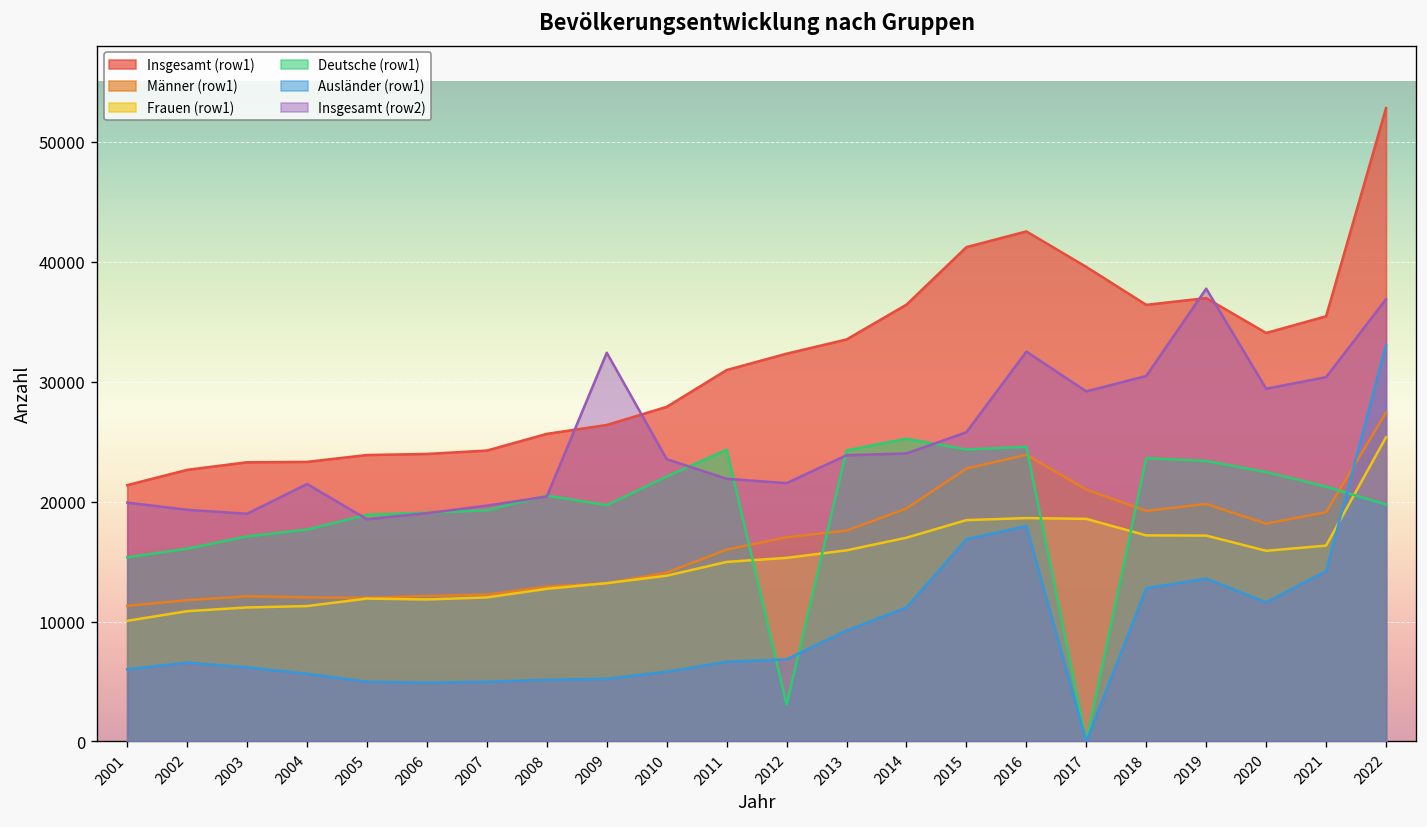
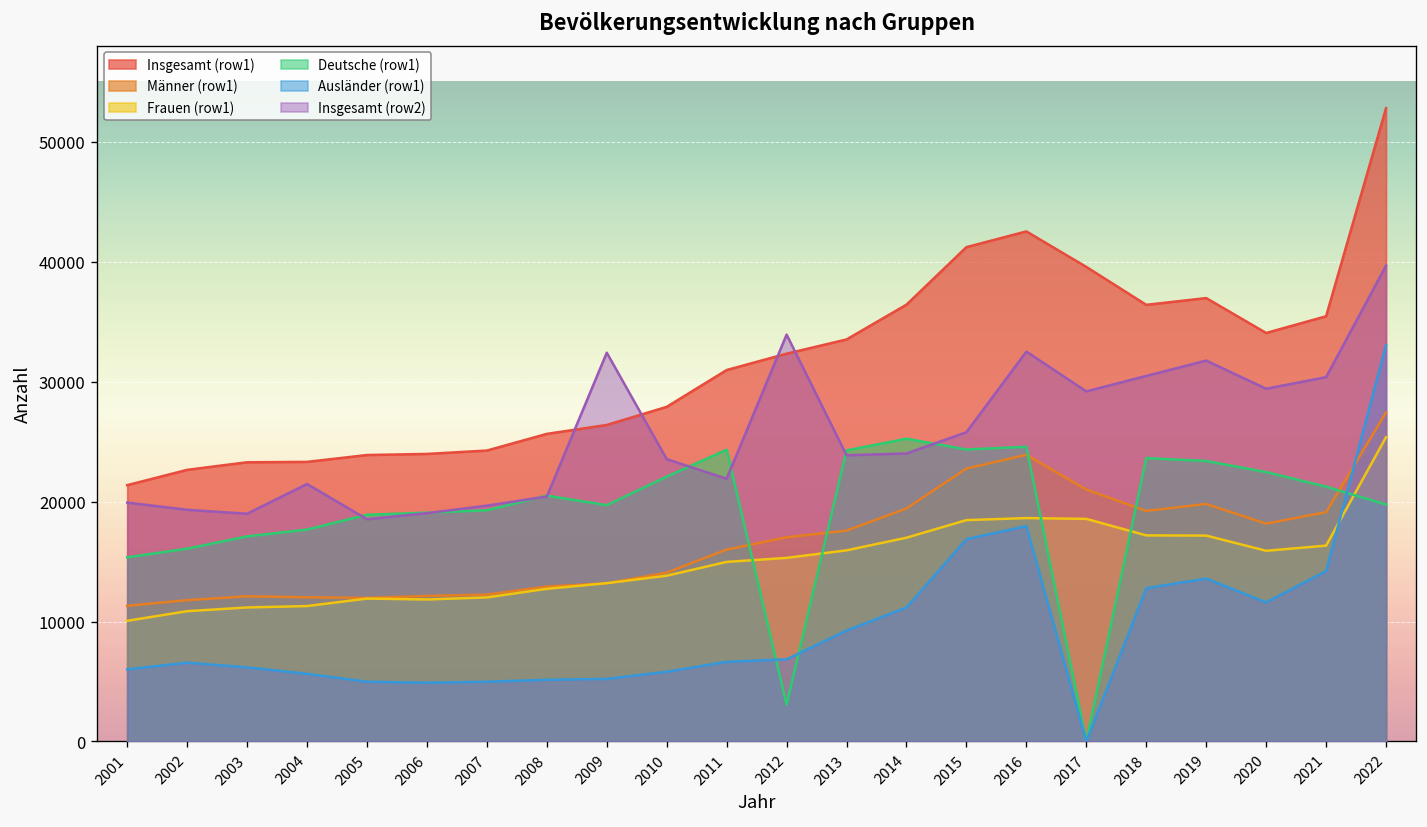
  {
    "Frauen (row1)": {
      "2001": 10000,
      "2002": 11000,
      "2003": 11000,
      "2004": 11000,
      "2006": 12000,
      "2010": 14000,
      "2011": 15000,
      "2012": 15000,
      "2013": 16000,
      "2014": 17000,
      "2015": 18000,
      "2016": 19000,
      "2017": 19000,
      "2018": 17000,
      "2019": 17000,
      "2020": 16000,
      "2021": 16000,
      "2022": 25000
    },
    "Deutsche (row1)": {
      "2001": 15000,
      "2002": 16000,
      "2003": 17000,
      "2004": 18000,
      "2005": 19000,
      "2007": 19000,
      "2009": 20000,
      "2010": 22000,
      "2011": 24000,
      "2012": 3000,
      "2013": 24000,
      "2014": 25000,
      "2015": 24000,
      "2016": 25000,
      "2018": 24000,
      "2019": 23000,
      "2020": 22000,
      "2021": 21000,
      "2022": 20000
    },
    "Ausländer (row1)": {
      "2001": 6000,
      "2002": 7000,
      "2003": 6000,
      "2004": 6000,
      "2005": 5000,
      "2006": 5000,
      "2007": 5000,
      "2008": 5000,
      "2009": 5000,
      "2010": 6000,
      "2011": 7000,
      "2012": 7000,
      "2013": 9000,
      "2014": 11000,
      "2015": 17000,
      "2016": 18000,
      "2018": 13000,
      "2019": 14000,
      "2020": 12000,
      "2021": 14000,
      "2022": 33000
    },
    "Insgesamt (row2)": {
      "2001": 20000,
      "2002": 19000,
      "2003": 19000,
      "2004": 21000,
      "2005": 19000,
      "2007": 20000,
      "2009": 32000,
      "2010": 24000,
      "2011": 22000,
-     "2012": 22000,
+     "2012": 34000,
      "2013": 24000,
      "2014": 24000,
      "2015": 26000,
      "2016": 32000,
      "2017": 29000,
      "2018": 30000,
-     "2019": 38000,
+     "2019": 32000,
      "2020": 29000,
      "2021": 30000,
-     "2022": 37000
+     "2022": 40000
    }
  }
